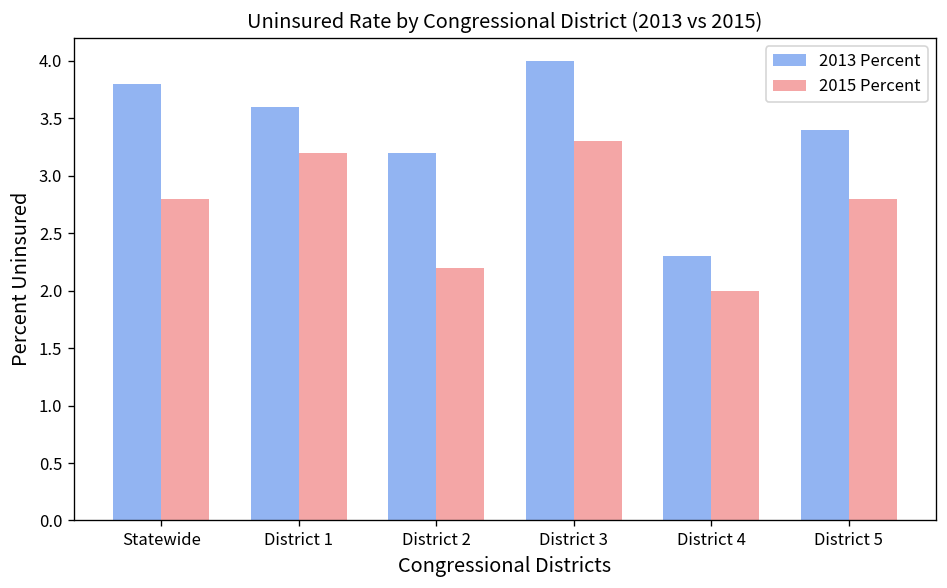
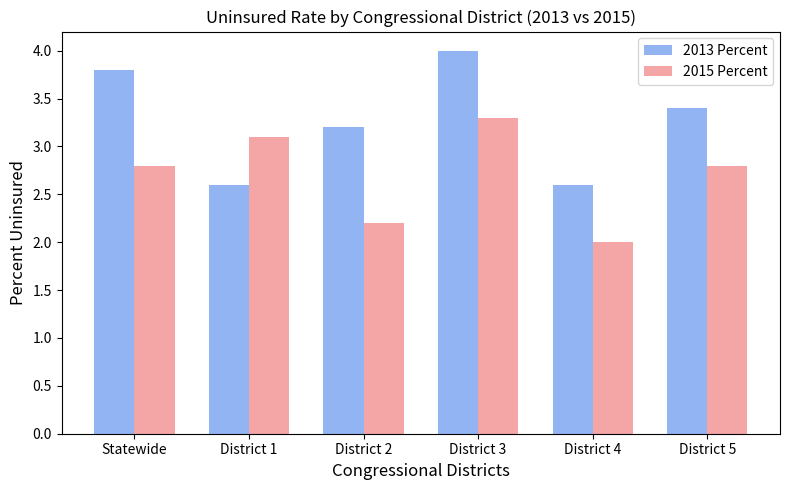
  {
    "2013 Percent": {
      "Statewide": 3.8,
-     "District 1": 3.6,
+     "District 1": 2.6,
      "District 2": 3.2,
      "District 3": 4.0,
-     "District 4": 2.3,
+     "District 4": 2.6,
      "District 5": 3.4
    },
    "2015 Percent": {
      "Statewide": 2.8,
-     "District 1": 3.2,
+     "District 1": 3.1,
      "District 2": 2.2,
      "District 3": 3.3,
      "District 4": 2.0,
      "District 5": 2.8
    }
  }
